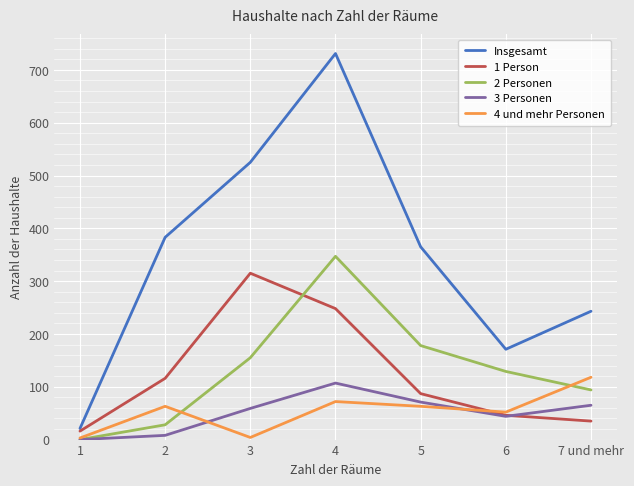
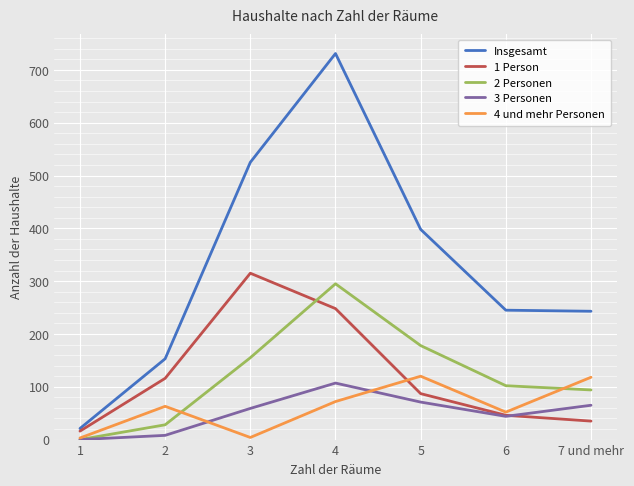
  {
    "Insgesamt": {
      "1": 20,
-     "2": 380,
+     "2": 150,
      "3": 530,
      "4": 730,
-     "5": 370,
-     "6": 170,
+     "5": 400,
+     "6": 250,
      "7 und mehr": 240
    },
    "1 Person": {
      "1": 20,
      "2": 120,
      "3": 320,
      "4": 250,
      "5": 90,
      "7 und mehr": 40
    },
    "2 Personen": {
      "2": 30,
      "3": 160,
-     "4": 350,
+     "4": 300,
      "5": 180,
-     "6": 130,
+     "6": 100,
      "7 und mehr": 90
    },
    "3 Personen": {
      "2": 10,
      "3": 60,
      "4": 110,
      "5": 70,
      "7 und mehr": 70
    },
    "4 und mehr Personen": {
      "2": 60,
      "3": 0,
      "4": 70,
-     "5": 60,
+     "5": 120,
      "6": 50,
      "7 und mehr": 120
    }
  }
